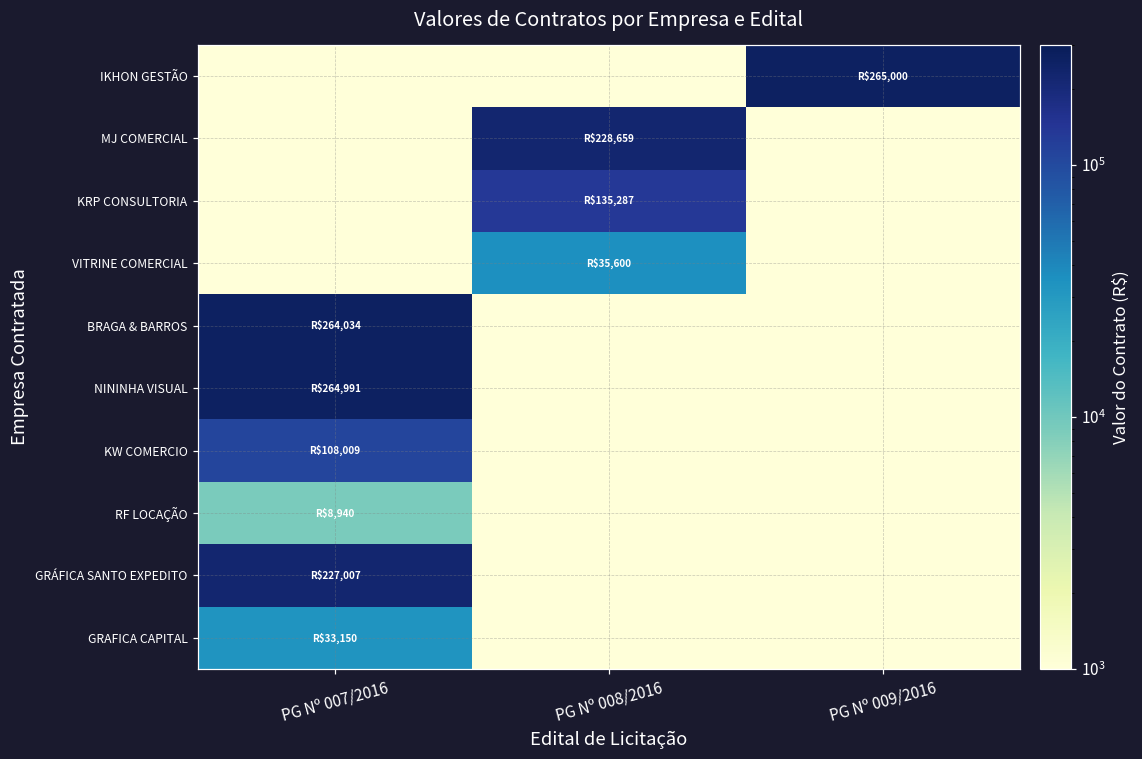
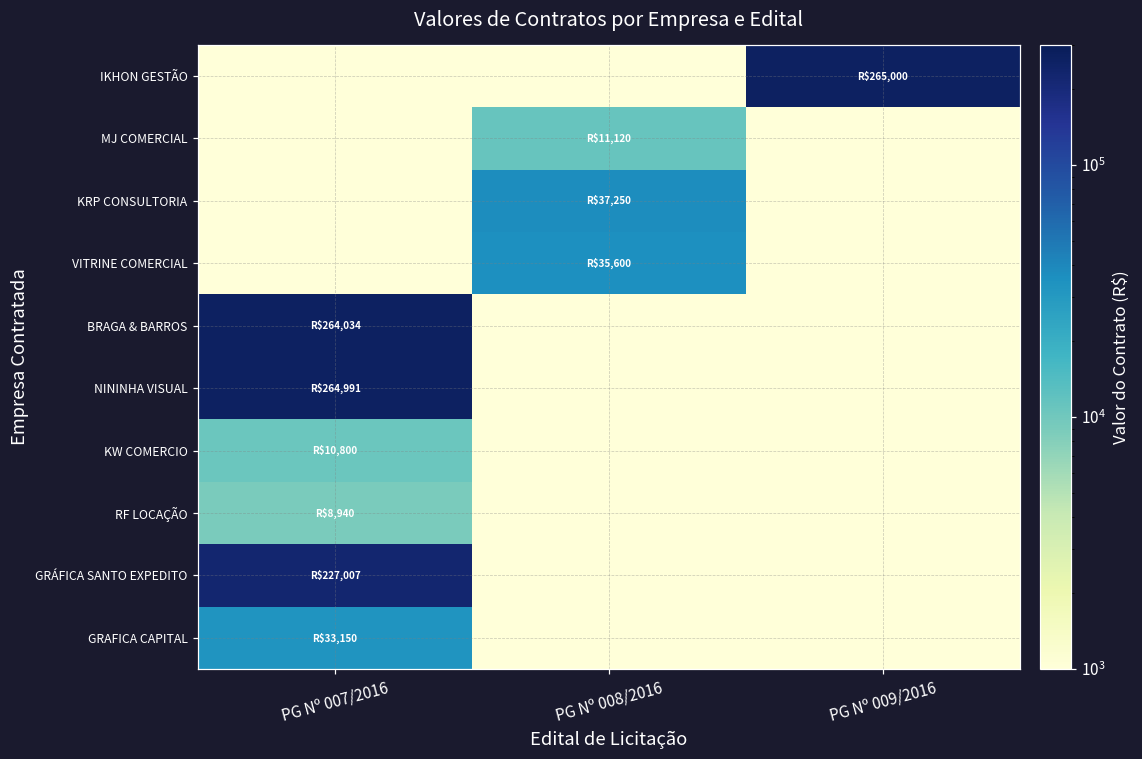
  {
    "IKHON GESTÃO": {
      "PG Nº 009/2016": "$265,000"
    },
    "MJ COMERCIAL": {
-     "PG Nº 008/2016": "$228,659"
+     "PG Nº 008/2016": "$11,120"
    },
    "KRP CONSULTORIA": {
-     "PG Nº 008/2016": "$135,287"
+     "PG Nº 008/2016": "$37,250"
    },
    "VITRINE COMERCIAL": {
      "PG Nº 008/2016": "$35,600"
    },
    "BRAGA & BARROS": {
      "PG Nº 007/2016": "$264,034"
    },
    "NININHA VISUAL": {
      "PG Nº 007/2016": "$264,991"
    },
    "KW COMERCIO": {
-     "PG Nº 007/2016": "$108,009"
+     "PG Nº 007/2016": "$10,800"
    },
    "RF LOCAÇÃO": {
      "PG Nº 007/2016": "$8,940"
    },
    "GRÁFICA SANTO EXPEDITO": {
      "PG Nº 007/2016": "$227,007"
    },
    "GRAFICA CAPITAL": {
      "PG Nº 007/2016": "$33,150"
    }
  }
